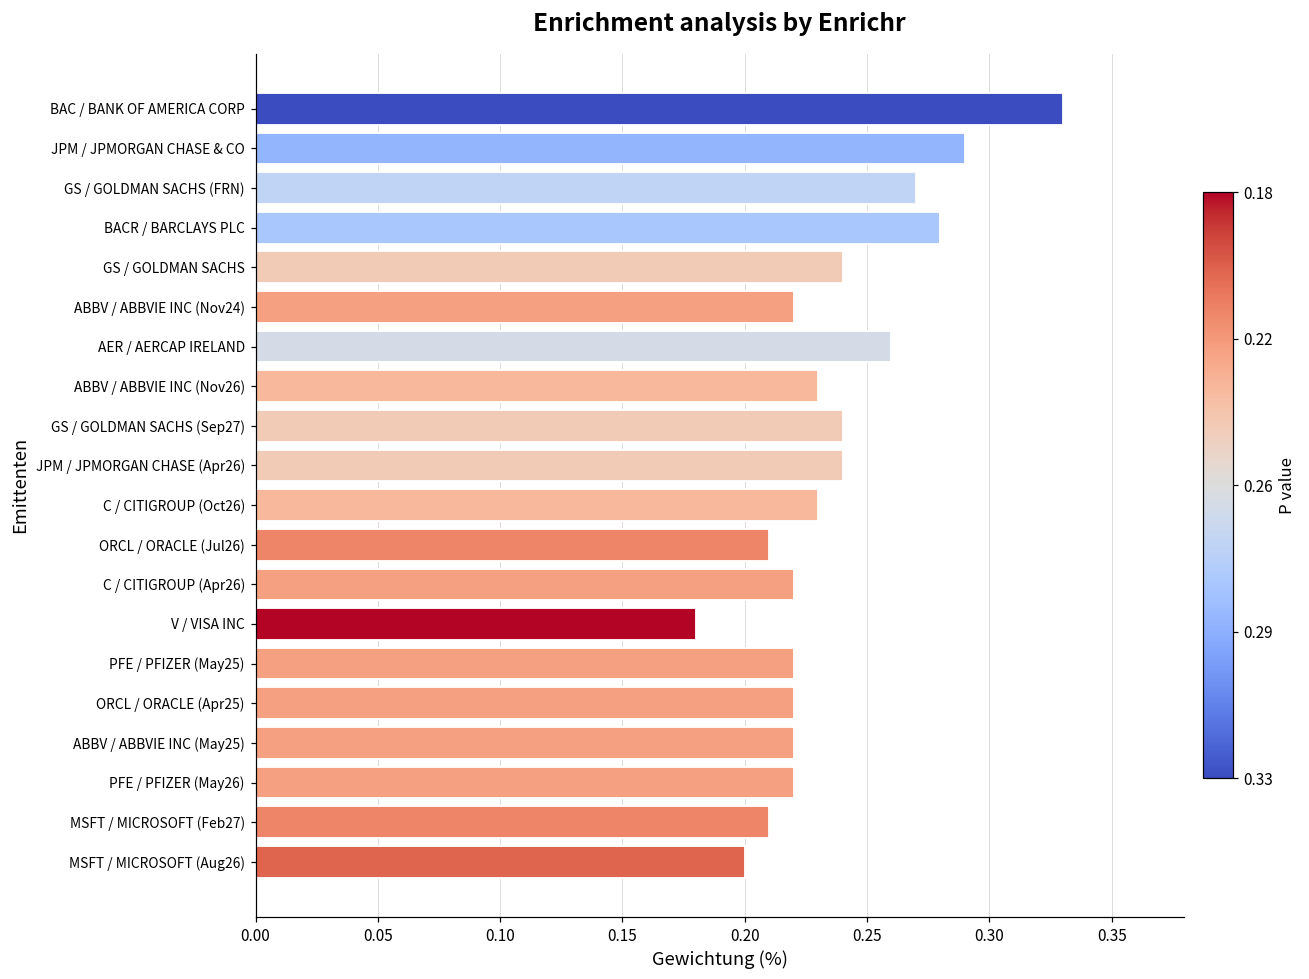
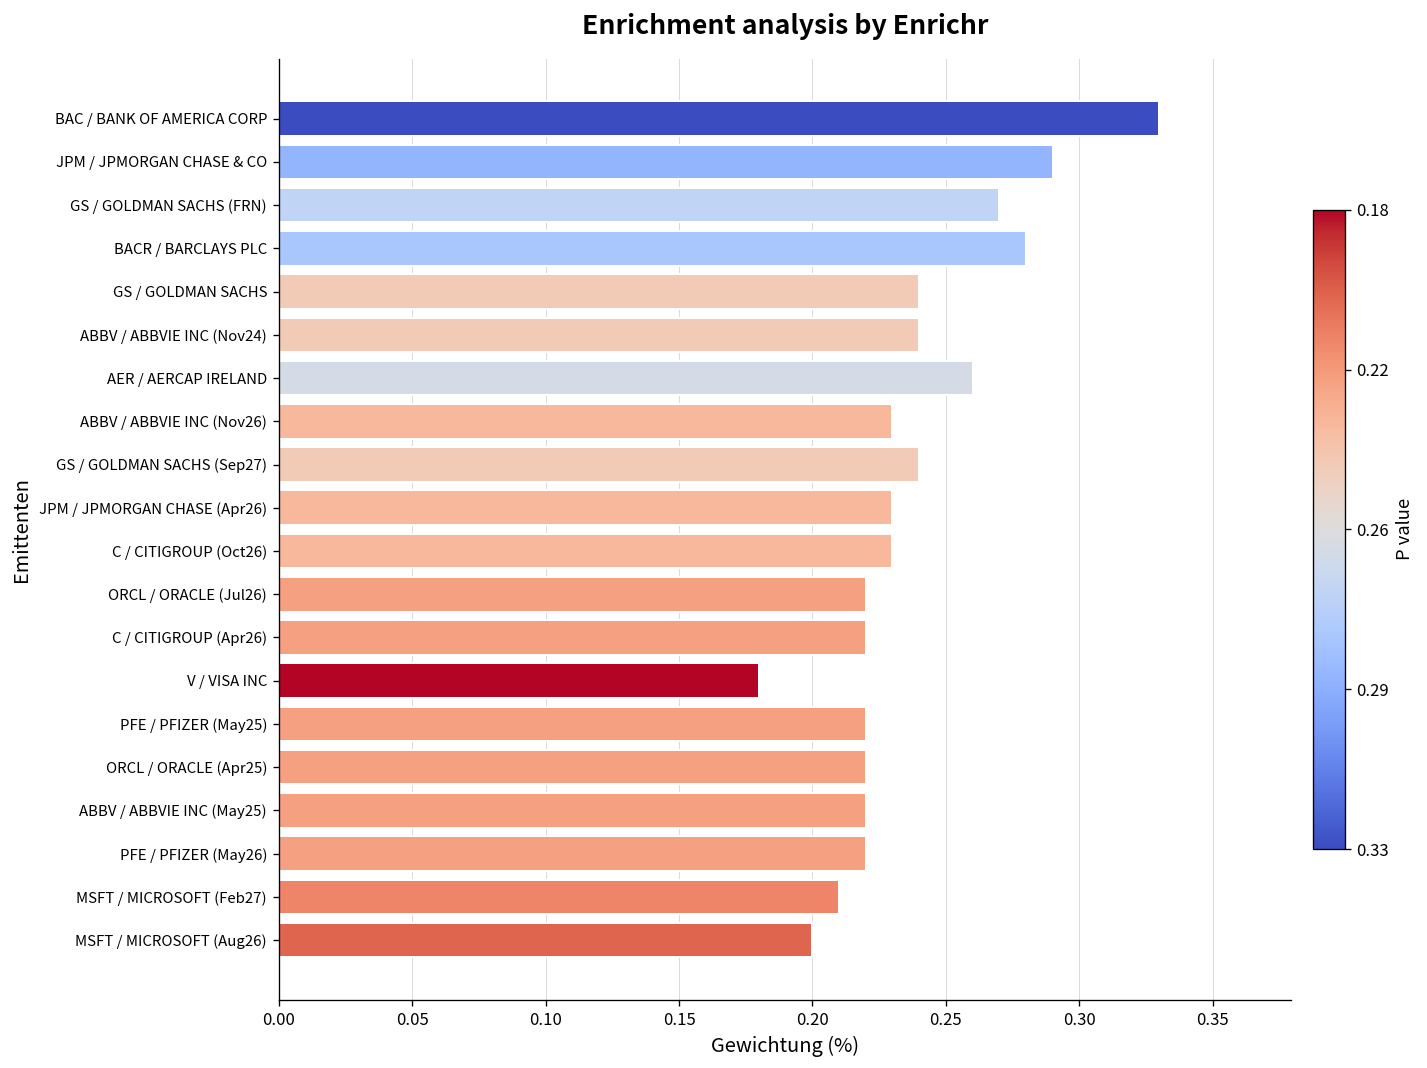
  {
    "BAC / BANK OF AMERICA CORP": 0.33,
    "JPM / JPMORGAN CHASE & CO": 0.29,
    "GS / GOLDMAN SACHS (FRN)": 0.27,
    "BACR / BARCLAYS PLC": 0.28,
    "GS / GOLDMAN SACHS": 0.24,
-   "ABBV / ABBVIE INC (Nov24)": 0.22,
+   "ABBV / ABBVIE INC (Nov24)": 0.24,
    "AER / AERCAP IRELAND": 0.26,
    "ABBV / ABBVIE INC (Nov26)": 0.23,
    "GS / GOLDMAN SACHS (Sep27)": 0.24,
-   "JPM / JPMORGAN CHASE (Apr26)": 0.24,
+   "JPM / JPMORGAN CHASE (Apr26)": 0.23,
    "C / CITIGROUP (Oct26)": 0.23,
-   "ORCL / ORACLE (Jul26)": 0.21,
+   "ORCL / ORACLE (Jul26)": 0.22,
    "C / CITIGROUP (Apr26)": 0.22,
    "V / VISA INC": 0.18,
    "PFE / PFIZER (May25)": 0.22,
    "ORCL / ORACLE (Apr25)": 0.22,
    "ABBV / ABBVIE INC (May25)": 0.22,
    "PFE / PFIZER (May26)": 0.22,
    "MSFT / MICROSOFT (Feb27)": 0.21,
    "MSFT / MICROSOFT (Aug26)": 0.20
  }
